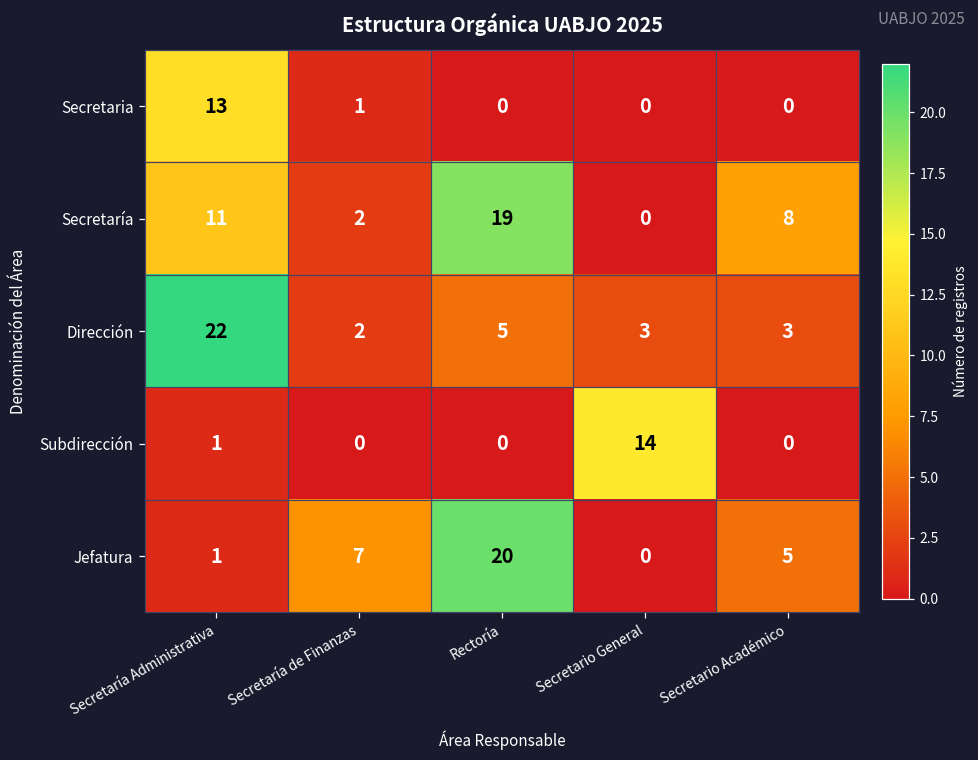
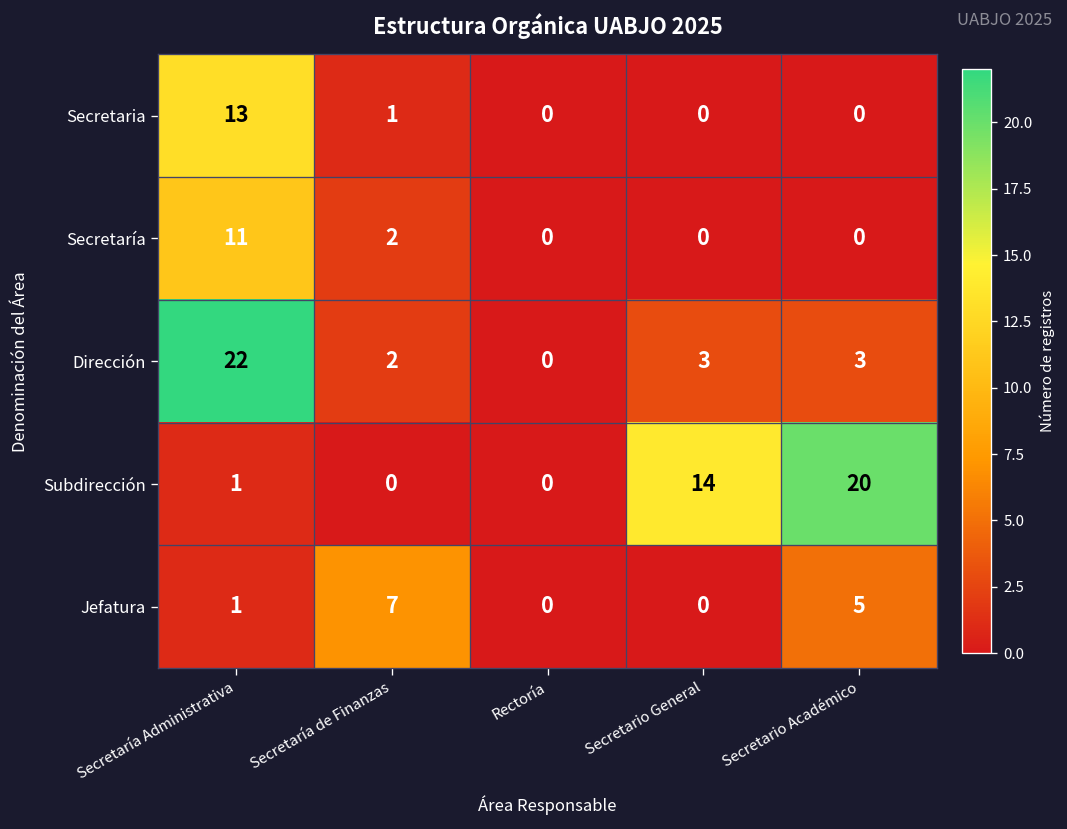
  {
    "Secretaria": {
      "Secretaría Administrativa": 13,
      "Secretaría de Finanzas": 1,
      "Rectoría": 0,
      "Secretario General": 0,
      "Secretario Académico": 0
    },
    "Secretaría": {
      "Secretaría Administrativa": 11,
      "Secretaría de Finanzas": 2,
-     "Rectoría": 19,
+     "Rectoría": 0,
      "Secretario General": 0,
-     "Secretario Académico": 8
+     "Secretario Académico": 0
    },
    "Dirección": {
      "Secretaría Administrativa": 22,
      "Secretaría de Finanzas": 2,
-     "Rectoría": 5,
+     "Rectoría": 0,
      "Secretario General": 3,
      "Secretario Académico": 3
    },
    "Subdirección": {
      "Secretaría Administrativa": 1,
      "Secretaría de Finanzas": 0,
      "Rectoría": 0,
      "Secretario General": 14,
-     "Secretario Académico": 0
+     "Secretario Académico": 20
    },
    "Jefatura": {
      "Secretaría Administrativa": 1,
      "Secretaría de Finanzas": 7,
-     "Rectoría": 20,
+     "Rectoría": 0,
      "Secretario General": 0,
      "Secretario Académico": 5
    }
  }
